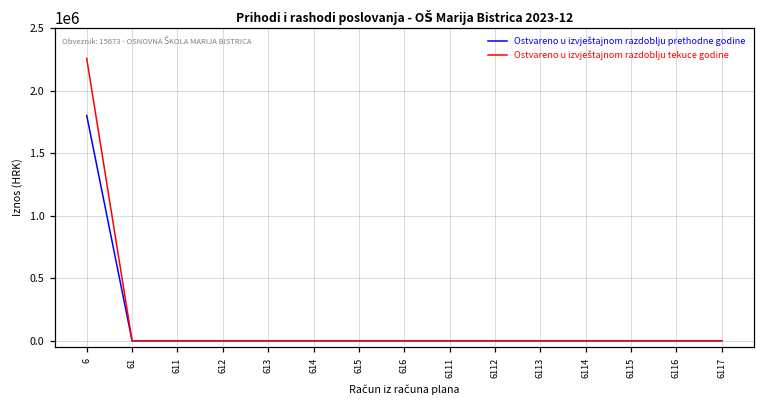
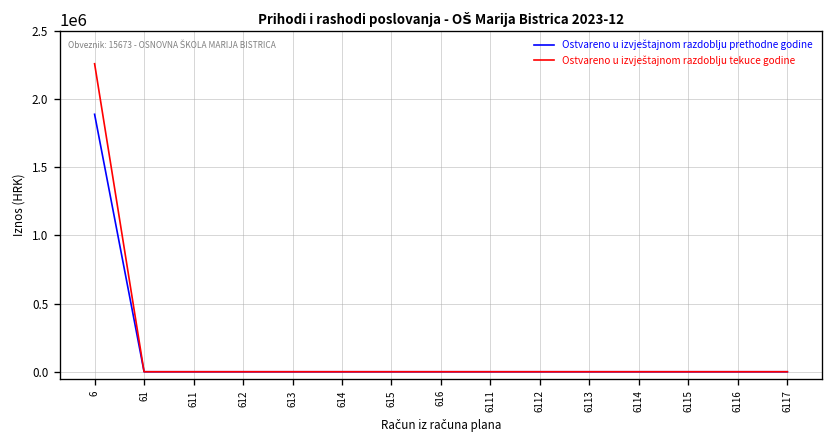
  {
    "Ostvareno u izvještajnom razdoblju prethodne godine": {
-     "6": 1800000
+     "6": 1890000
    }
  }
